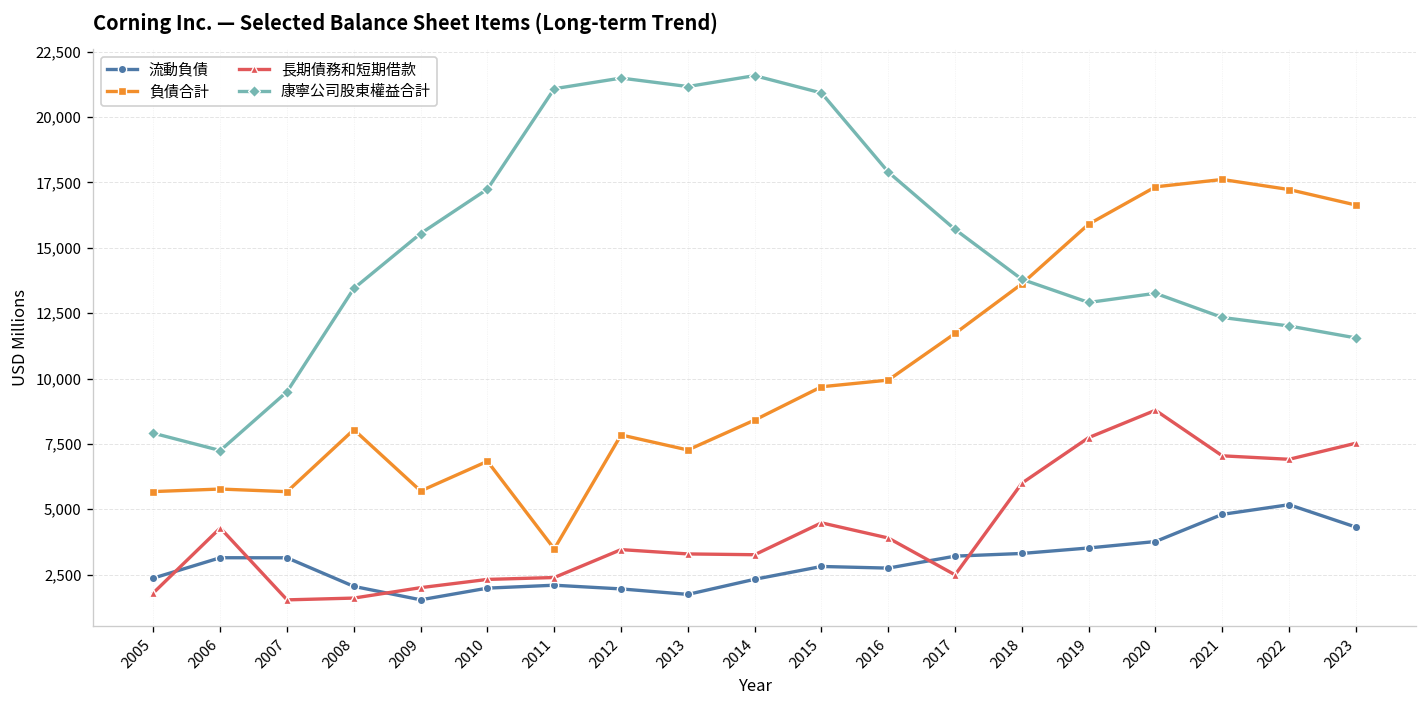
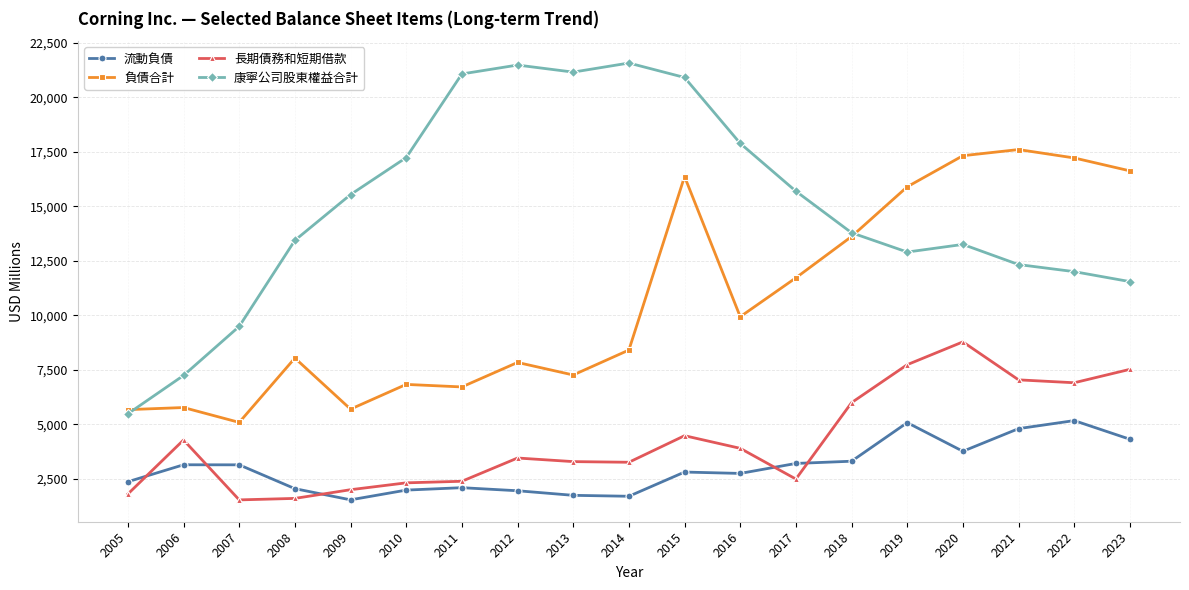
  {
    "流動負債": {
      "2005": "2,400",
      "2006": "3,100",
      "2007": "3,100",
      "2008": "2,100",
      "2009": "1,500",
      "2010": "2,000",
      "2011": "2,100",
      "2012": "2,000",
      "2013": "1,700",
-     "2014": "2,300",
+     "2014": "1,700",
      "2015": "2,800",
      "2016": "2,800",
      "2017": "3,200",
      "2018": "3,300",
-     "2019": "3,500",
+     "2019": "5,100",
      "2020": "3,800",
      "2021": "4,800",
      "2022": "5,200",
      "2023": "4,300"
    },
    "負債合計": {
      "2005": "5,700",
      "2006": "5,800",
-     "2007": "5,700",
+     "2007": "5,100",
      "2008": "8,000",
      "2009": "5,700",
      "2010": "6,800",
-     "2011": "3,500",
+     "2011": "6,700",
      "2012": "7,800",
      "2013": "7,300",
      "2014": "8,400",
-     "2015": "9,700",
+     "2015": "16,400",
      "2016": "9,900",
      "2017": "11,700",
      "2018": "13,600",
      "2019": "15,900",
      "2020": "17,300",
      "2021": "17,600",
      "2022": "17,200",
      "2023": "16,600"
    },
    "長期債務和短期借款": {
      "2005": "1,800",
      "2006": "4,300",
      "2007": "1,500",
      "2008": "1,600",
      "2009": "2,000",
      "2010": "2,300",
      "2011": "2,400",
      "2012": "3,500",
      "2013": "3,300",
      "2014": "3,300",
      "2015": "4,500",
      "2016": "3,900",
      "2017": "2,500",
      "2018": "6,000",
      "2019": "7,700",
      "2020": "8,800",
      "2021": "7,000",
      "2022": "6,900",
      "2023": "7,500"
    },
    "康寧公司股東權益合計": {
-     "2005": "7,900",
+     "2005": "5,500",
      "2006": "7,200",
      "2007": "9,500",
      "2008": "13,400",
      "2009": "15,500",
      "2010": "17,200",
      "2011": "21,100",
      "2012": "21,500",
      "2013": "21,200",
      "2014": "21,600",
      "2015": "20,900",
      "2016": "17,900",
      "2017": "15,700",
      "2018": "13,800",
      "2019": "12,900",
      "2020": "13,300",
      "2021": "12,300",
      "2022": "12,000",
      "2023": "11,600"
    }
  }
